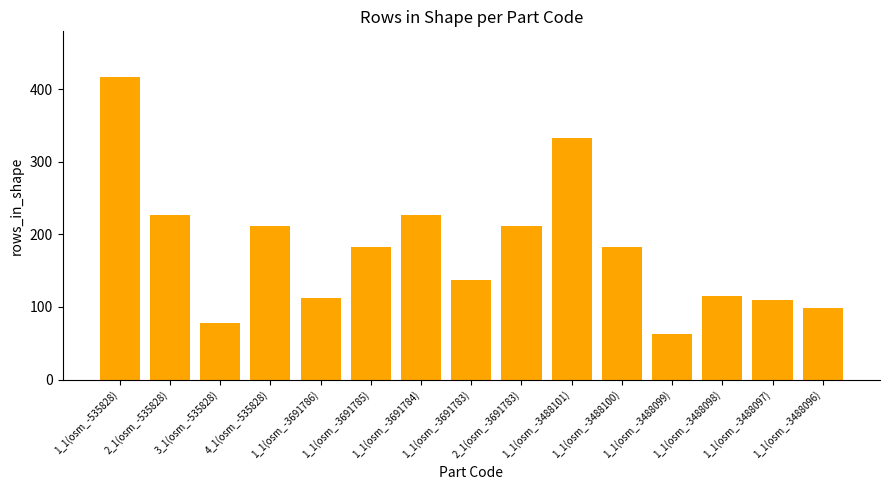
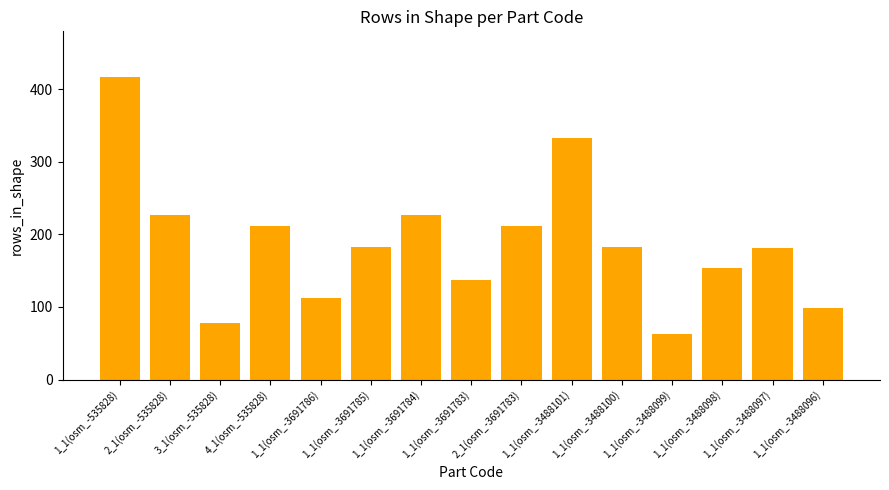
  {
    "1_1(osm_-535828)": 420,
    "2_1(osm_-535828)": 230,
    "3_1(osm_-535828)": 80,
    "4_1(osm_-535828)": 210,
    "1_1(osm_-3691786)": 110,
    "1_1(osm_-3691785)": 180,
    "1_1(osm_-3691784)": 230,
    "1_1(osm_-3691783)": 140,
    "2_1(osm_-3691783)": 210,
    "1_1(osm_-3488101)": 330,
    "1_1(osm_-3488100)": 180,
    "1_1(osm_-3488099)": 60,
-   "1_1(osm_-3488098)": 120,
-   "1_1(osm_-3488097)": 110,
+   "1_1(osm_-3488098)": 150,
+   "1_1(osm_-3488097)": 180,
    "1_1(osm_-3488096)": 100
  }
